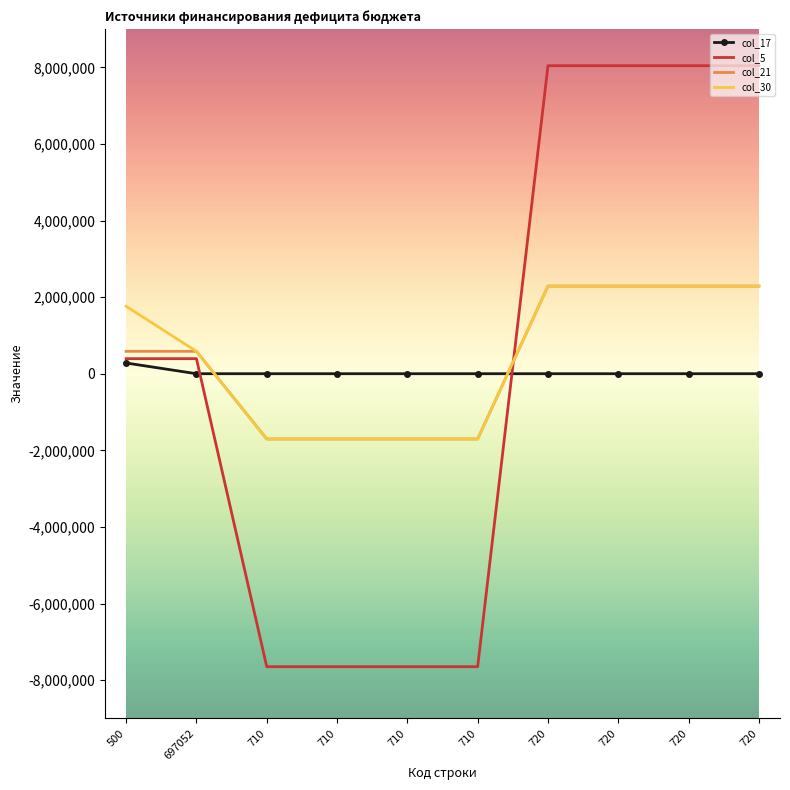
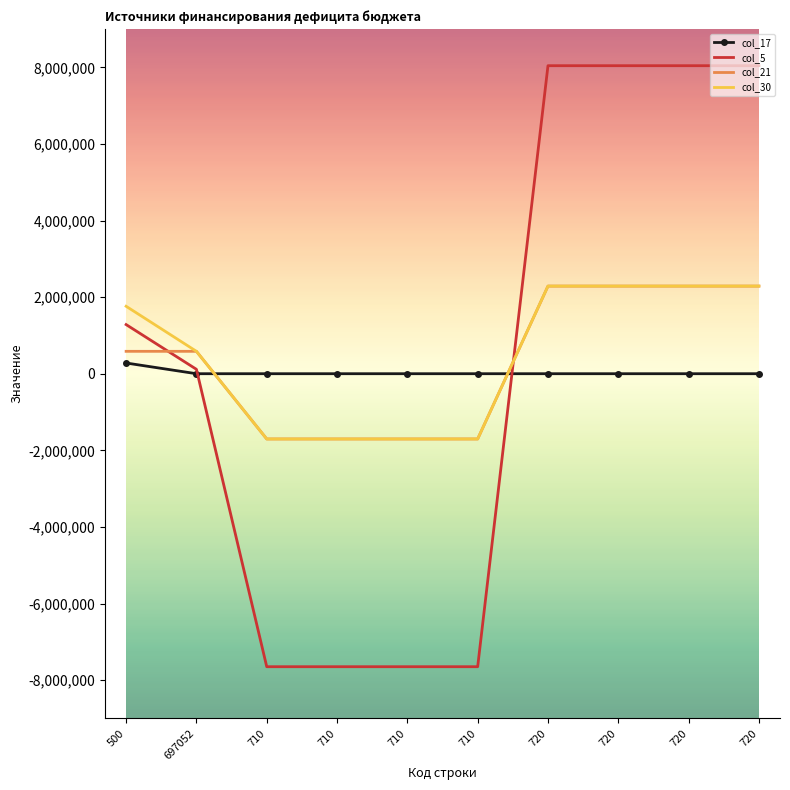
  {
    "col_17": {
      "500": "300,000",
      "697052": "0"
    },
    "col_5": {
-     "500": "400,000",
-     "697052": "400,000"
+     "500": "1,300,000",
+     "697052": "100,000"
    },
    "col_21": {
      "500": "600,000"
    },
    "col_30": {
      "500": "1,800,000"
    }
  }
